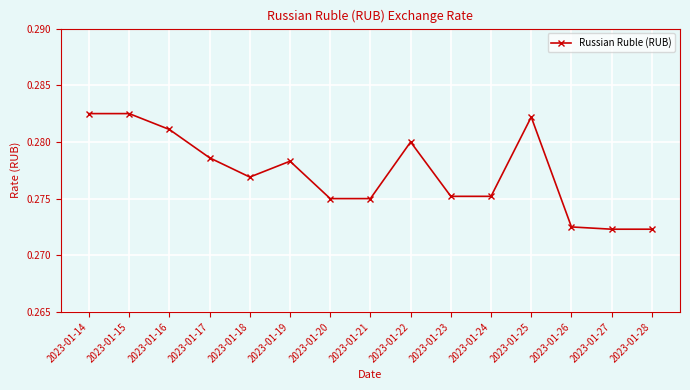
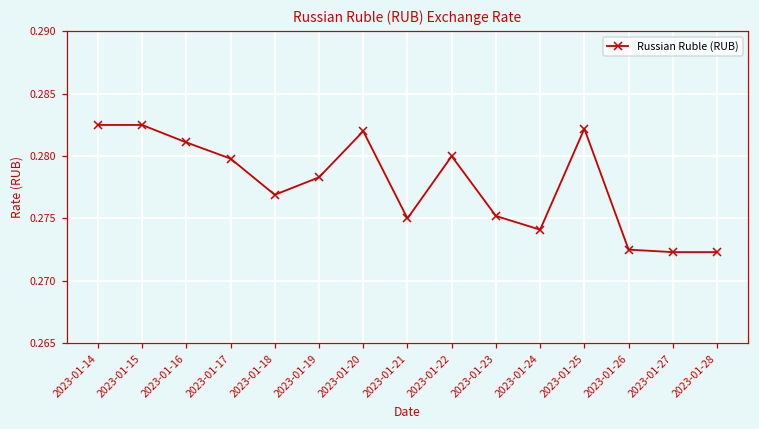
  {
    "2023-01-14": 0.2825,
    "2023-01-15": 0.2825,
    "2023-01-16": 0.2811,
-   "2023-01-17": 0.2786,
+   "2023-01-17": 0.2798,
    "2023-01-18": 0.2769,
    "2023-01-19": 0.2783,
-   "2023-01-20": 0.275,
+   "2023-01-20": 0.282,
    "2023-01-21": 0.2750,
    "2023-01-22": 0.2800,
    "2023-01-23": 0.2752,
-   "2023-01-24": 0.2752,
+   "2023-01-24": 0.2741,
    "2023-01-25": 0.2822,
    "2023-01-26": 0.2725,
    "2023-01-27": 0.2723,
    "2023-01-28": 0.2723
  }
